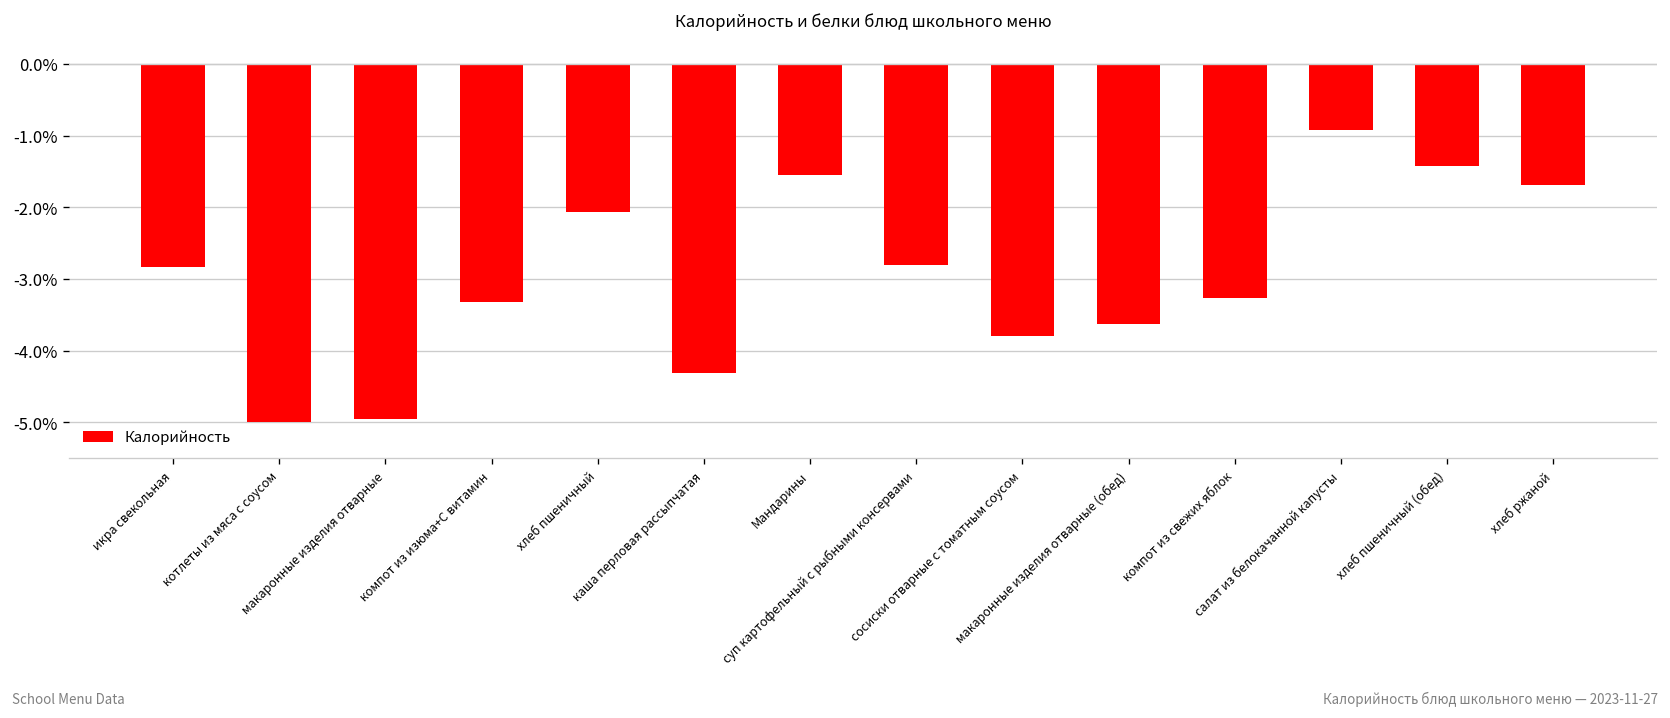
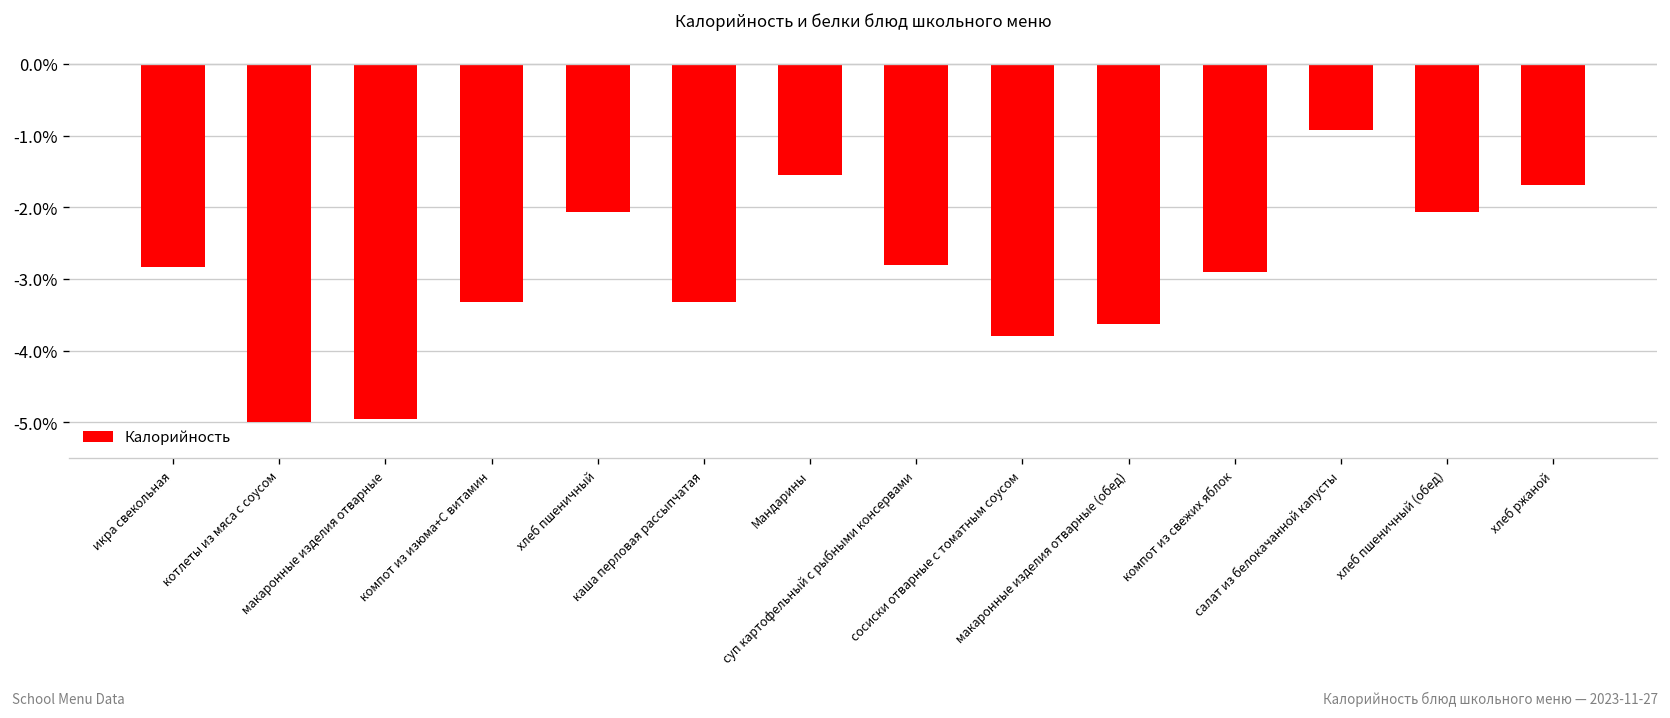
  {
    "икра свекольная": "-2.8%",
    "котлеты из мяса с соусом": "-5.0%",
    "макаронные изделия отварные": "-4.9%",
    "компот из изюма+С витамин": "-3.3%",
    "хлеб пшеничный": "-2.1%",
-   "каша перловая рассыпчатая": "-4.3%",
+   "каша перловая рассыпчатая": "-3.3%",
    "Мандарины": "-1.6%",
    "суп картофельный с рыбными консервами": "-2.8%",
    "сосиски отварные с томатным соусом": "-3.8%",
    "макаронные изделия отварные (обед)": "-3.6%",
-   "компот из свежих яблок": "-3.3%",
+   "компот из свежих яблок": "-2.9%",
    "салат из белокачанной капусты": "-0.9%",
-   "хлеб пшеничный (обед)": "-1.4%",
+   "хлеб пшеничный (обед)": "-2.1%",
    "хлеб ржаной": "-1.7%"
  }
